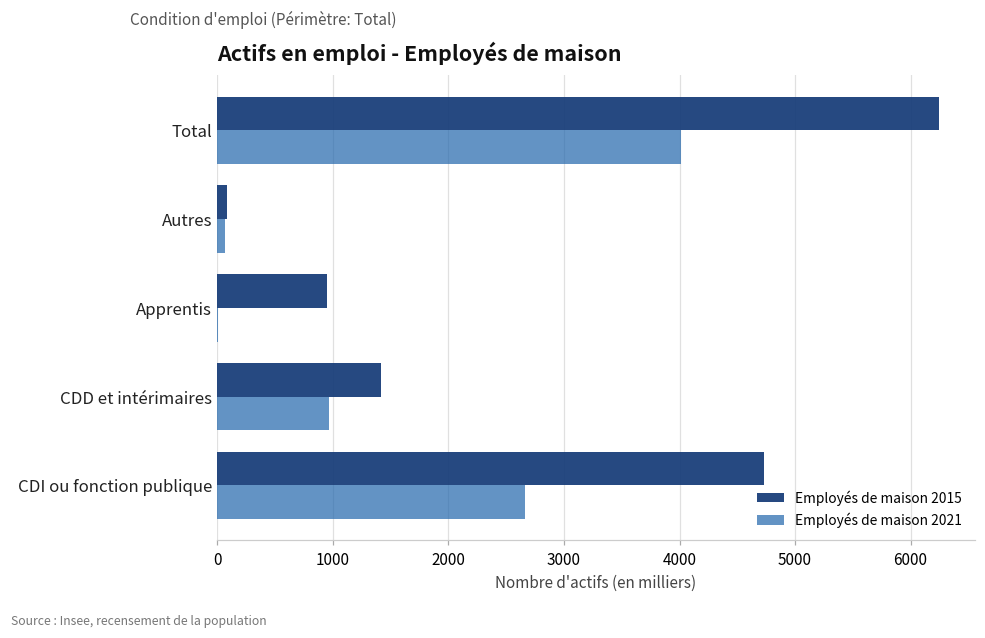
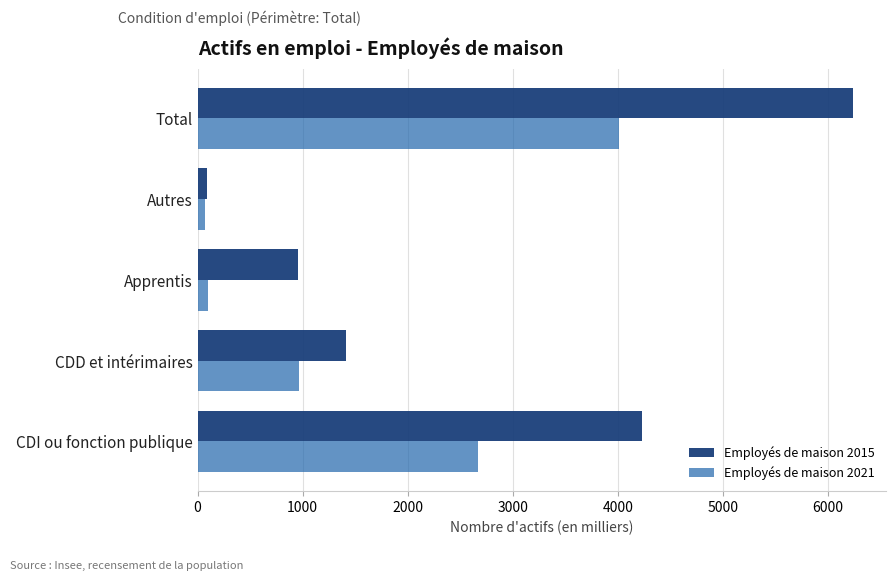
  {
    "Employés de maison 2015": {
      "Total": 6240,
      "Autres": 90,
      "Apprentis": 950,
      "CDD et intérimaires": 1410,
-     "CDI ou fonction publique": 4730
+     "CDI ou fonction publique": 4230
    },
    "Employés de maison 2021": {
      "Total": 4010,
      "Autres": 70,
-     "Apprentis": 10,
+     "Apprentis": 100,
      "CDD et intérimaires": 970,
      "CDI ou fonction publique": 2670
    }
  }
